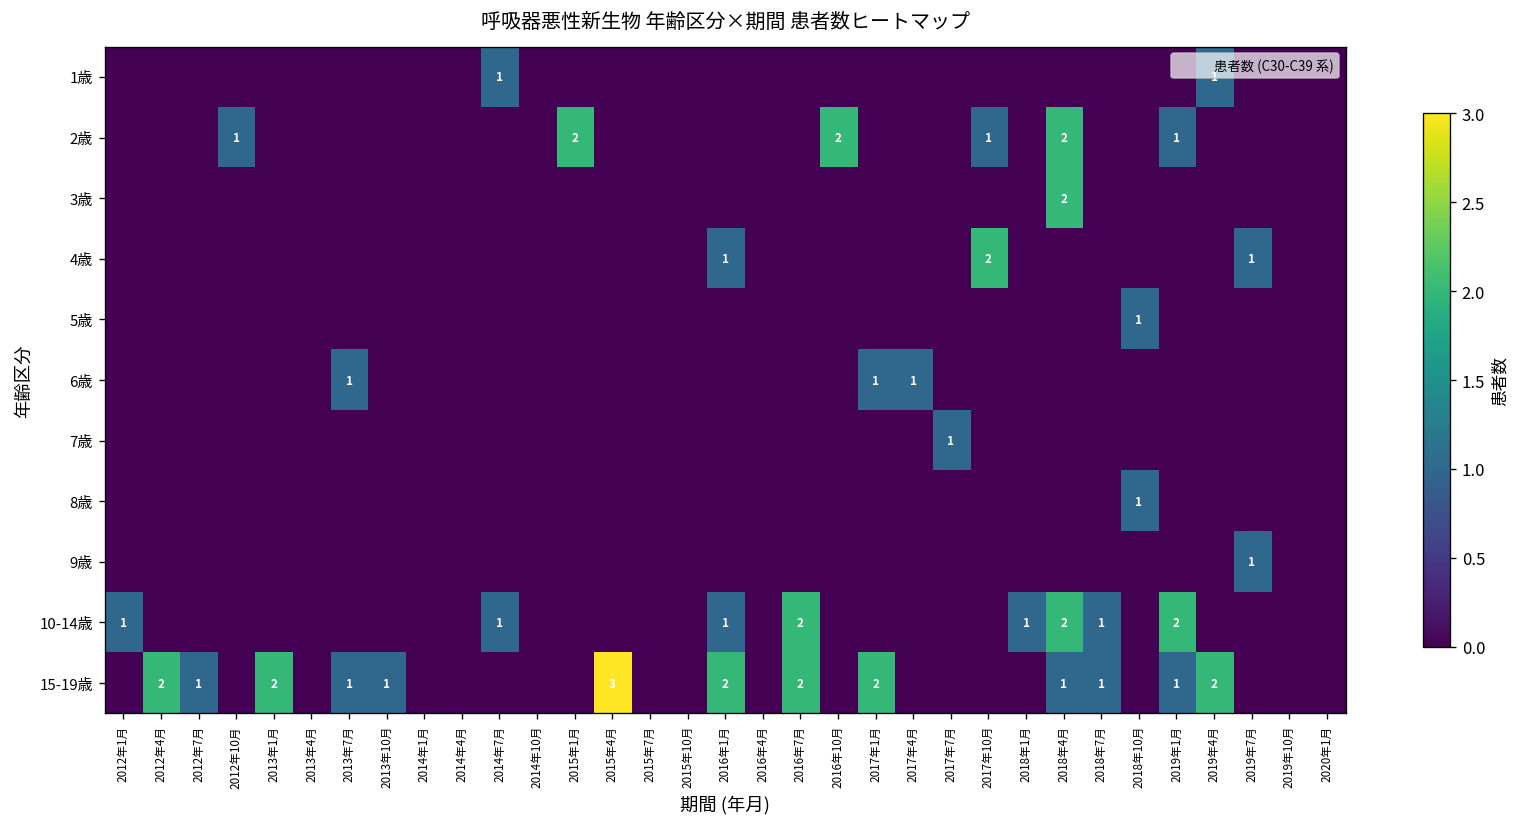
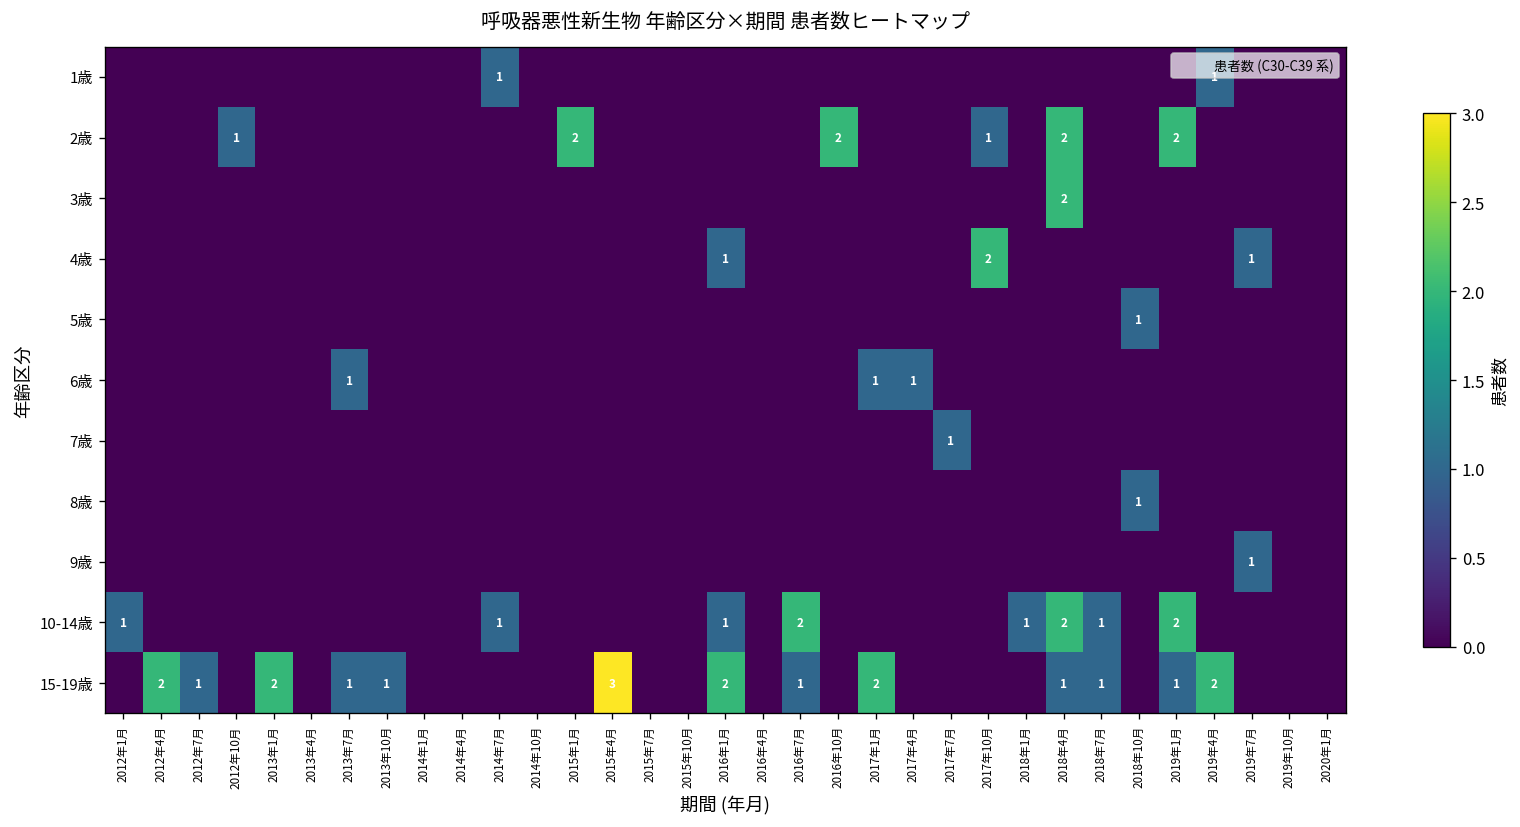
  {
    "1歳": {
      "2014年7月": 1
    },
    "2歳": {
      "2012年10月": 1,
      "2015年1月": 2,
      "2016年10月": 2,
      "2017年10月": 1,
      "2018年4月": 2,
-     "2019年1月": 1
+     "2019年1月": 2
    },
    "3歳": {
      "2018年4月": 2
    },
    "4歳": {
      "2016年1月": 1,
      "2017年10月": 2,
      "2019年7月": 1
    },
    "5歳": {
      "2018年10月": 1
    },
    "6歳": {
      "2013年7月": 1,
      "2017年1月": 1,
      "2017年4月": 1
    },
    "7歳": {
      "2017年7月": 1
    },
    "8歳": {
      "2018年10月": 1
    },
    "9歳": {
      "2019年7月": 1
    },
    "10-14歳": {
      "2012年1月": 1,
      "2014年7月": 1,
      "2016年1月": 1,
      "2016年7月": 2,
      "2018年1月": 1,
      "2018年4月": 2,
      "2018年7月": 1,
      "2019年1月": 2
    },
    "15-19歳": {
      "2012年4月": 2,
      "2012年7月": 1,
      "2013年1月": 2,
      "2013年7月": 1,
      "2013年10月": 1,
      "2015年4月": 3,
      "2016年1月": 2,
-     "2016年7月": 2,
+     "2016年7月": 1,
      "2017年1月": 2,
      "2018年4月": 1,
      "2018年7月": 1,
      "2019年1月": 1,
      "2019年4月": 2
    }
  }
